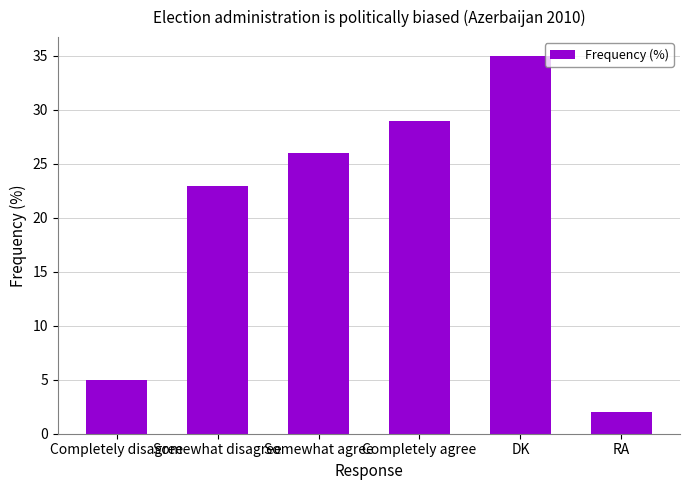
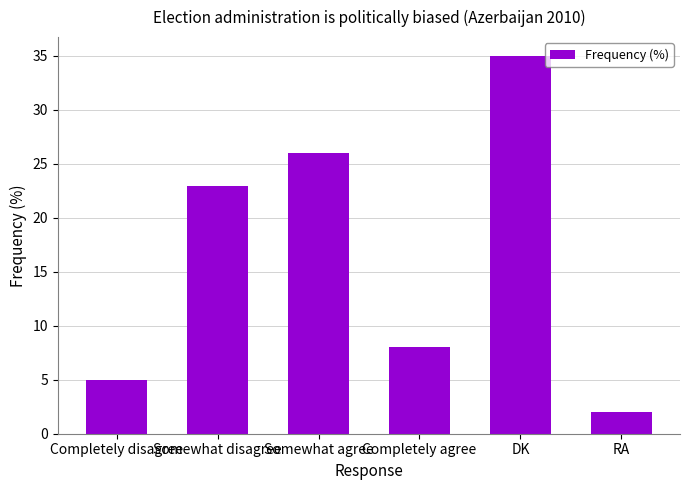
  {
-   "Completely agree": 29,
+   "Completely agree": 8,
    "DK": 35,
    "RA": 2
  }
